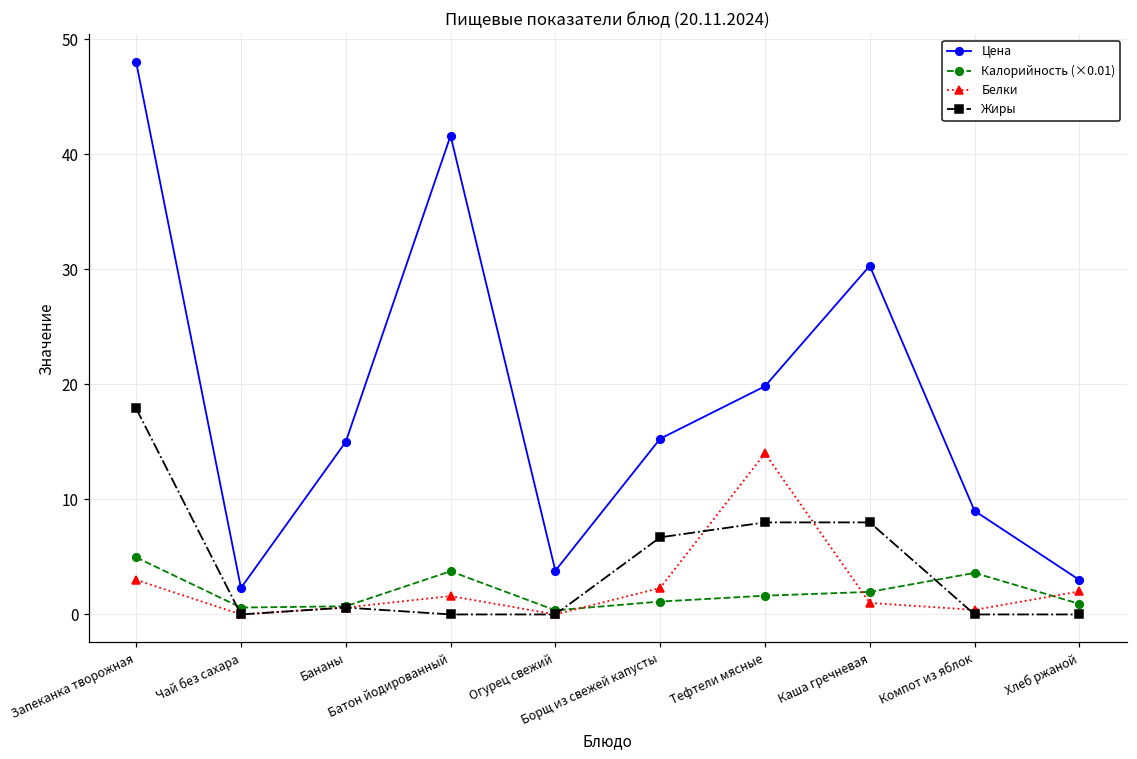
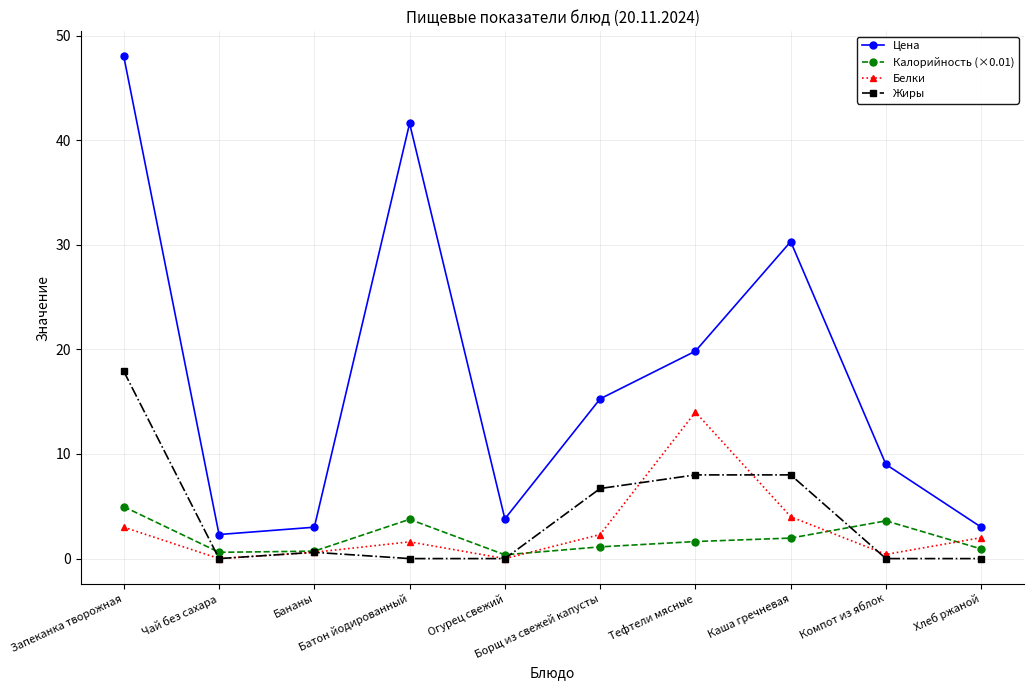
  {
    "Цена": {
      "Запеканка творожная": 48,
      "Чай без сахара": 2.3,
-     "Бананы": 15,
+     "Бананы": 3,
      "Батон йодированный": 41.6,
      "Огурец свежий": 4,
      "Борщ из свежей капусты": 15.3,
      "Тефтели мясные": 20,
      "Каша гречневая": 30.3,
      "Компот из яблок": 9,
      "Хлеб ржаной": 3
    },
    "Калорийность (×0.01)": {
      "Запеканка творожная": 5,
      "Чай без сахара": 0.6,
      "Батон йодированный": 3.8,
      "Огурец свежий": 0.4,
      "Борщ из свежей капусты": 1,
      "Тефтели мясные": 1.6,
      "Каша гречневая": 2,
      "Компот из яблок": 3.6,
      "Хлеб ржаной": 1
    },
    "Белки": {
      "Запеканка творожная": 3,
      "Батон йодированный": 1.6,
      "Борщ из свежей капусты": 2.3,
      "Тефтели мясные": 14,
-     "Каша гречневая": 1,
+     "Каша гречневая": 4,
      "Компот из яблок": 0.4,
      "Хлеб ржаной": 2
    },
    "Жиры": {
      "Запеканка творожная": 18,
      "Батон йодированный": 0,
      "Борщ из свежей капусты": 6.7,
      "Тефтели мясные": 8,
      "Каша гречневая": 8,
      "Компот из яблок": 0,
      "Хлеб ржаной": 0
    }
  }
